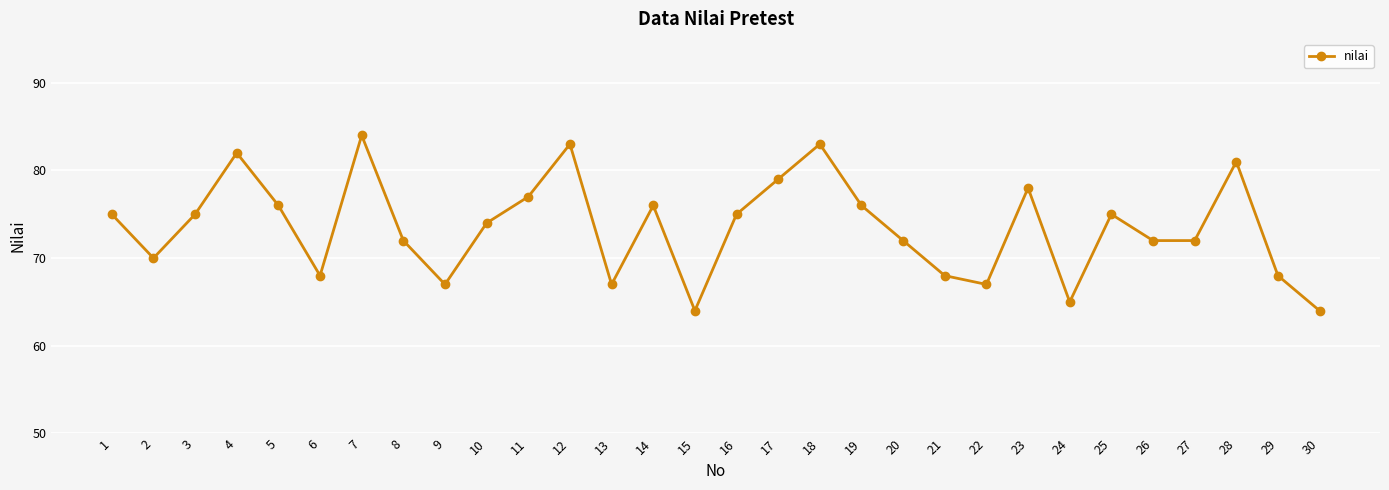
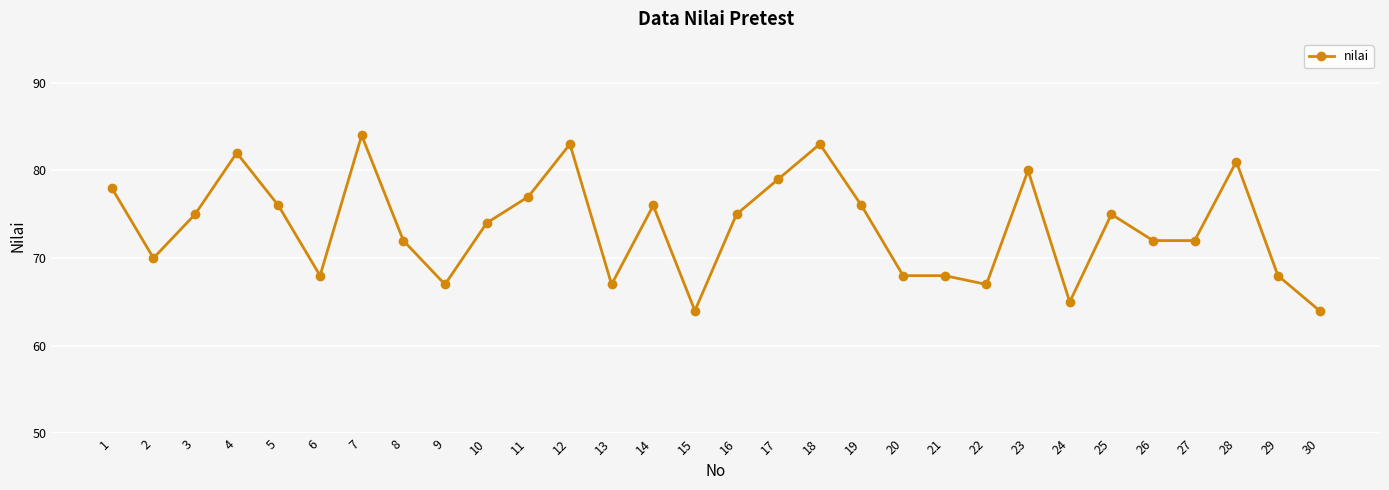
  {
-   "1": 75,
+   "1": 78,
    "2": 70,
    "3": 75,
    "4": 82,
    "5": 76,
    "6": 68,
    "7": 84,
    "8": 72,
    "9": 67,
    "10": 74,
    "11": 77,
    "12": 83,
    "13": 67,
    "14": 76,
    "15": 64,
    "16": 75,
    "17": 79,
    "18": 83,
    "19": 76,
-   "20": 72,
+   "20": 68,
    "21": 68,
    "22": 67,
-   "23": 78,
+   "23": 80,
    "24": 65,
    "25": 75,
    "26": 72,
    "27": 72,
    "28": 81,
    "29": 68,
    "30": 64
  }
